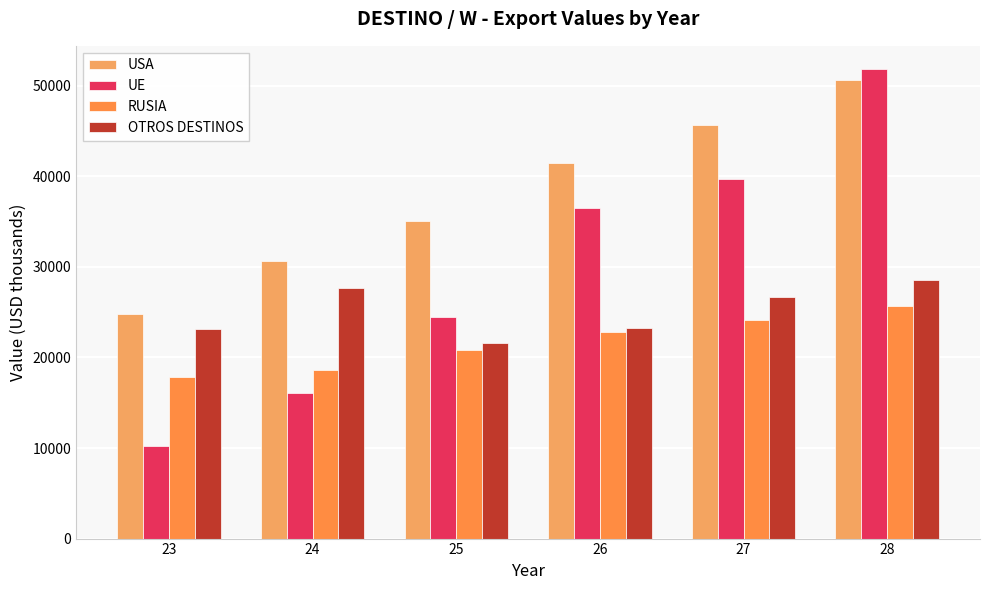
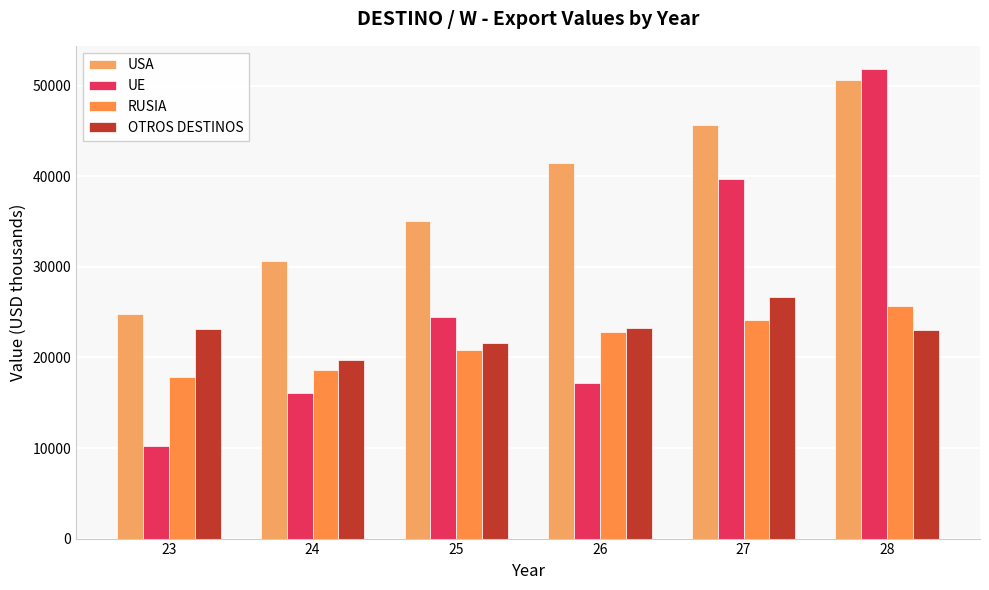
  {
    "UE": {
      "23": 10000,
      "24": 16000,
      "25": 24000,
-     "26": 36000,
+     "26": 17000,
      "27": 40000,
      "28": 52000
    },
    "OTROS DESTINOS": {
      "23": 23000,
-     "24": 28000,
+     "24": 20000,
      "25": 22000,
      "26": 23000,
      "27": 27000,
-     "28": 29000
+     "28": 23000
    }
  }
